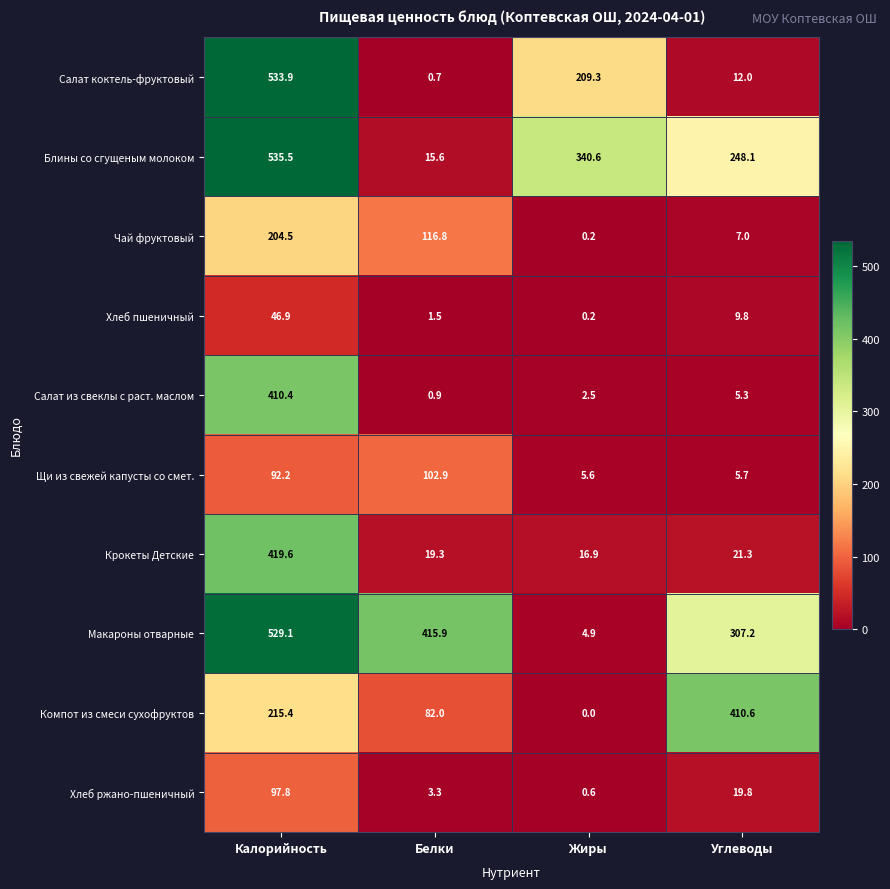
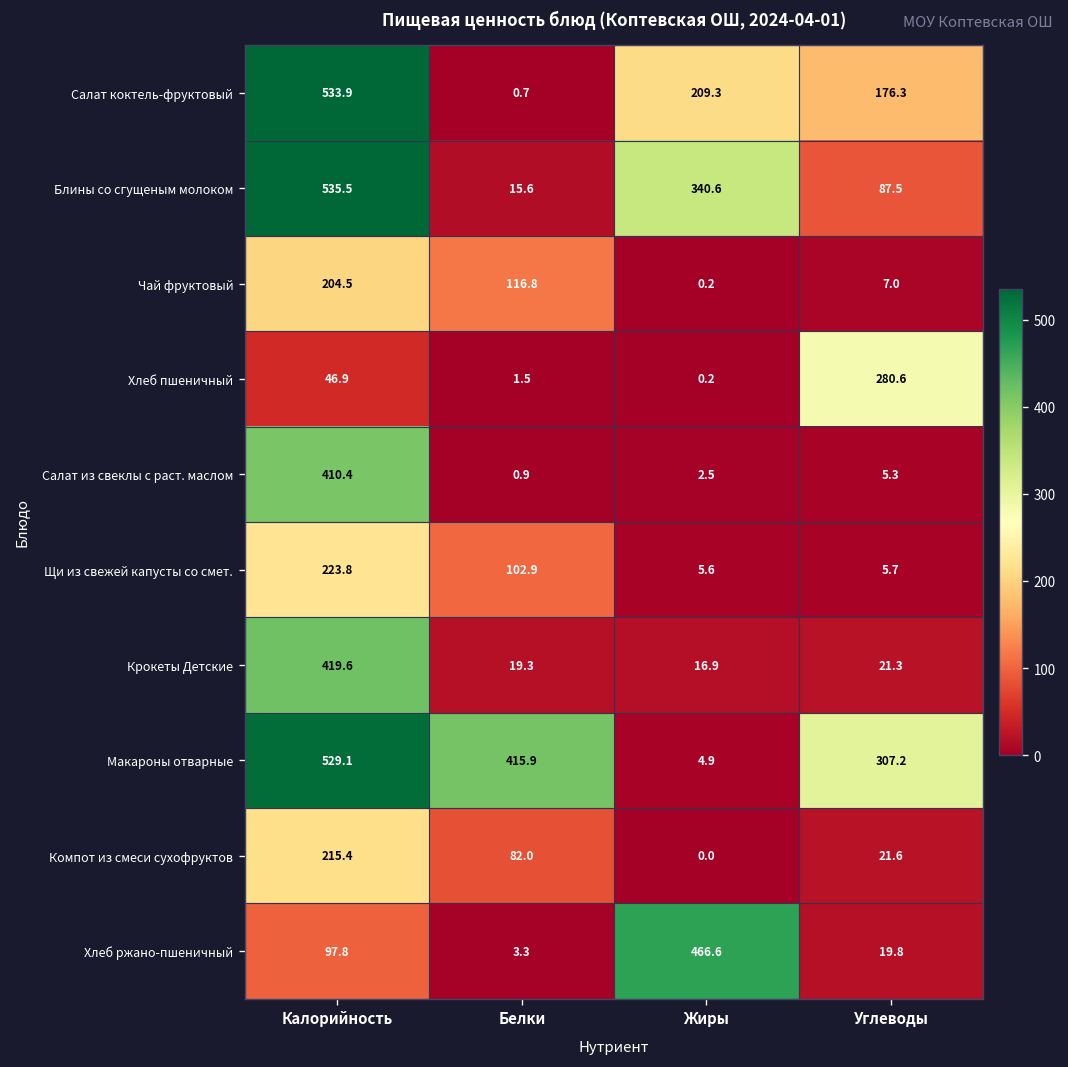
  {
    "Салат коктель-фруктовый": {
      "Калорийность": 533.9,
      "Белки": 0.7,
      "Жиры": 209.3,
-     "Углеводы": 12.0
+     "Углеводы": 176.3
    },
    "Блины со сгущеным молоком": {
      "Калорийность": 535.5,
      "Белки": 15.6,
      "Жиры": 340.6,
-     "Углеводы": 248.1
+     "Углеводы": 87.5
    },
    "Чай фруктовый": {
      "Калорийность": 204.5,
      "Белки": 116.8,
      "Жиры": 0.2,
      "Углеводы": 7.0
    },
    "Хлеб пшеничный": {
      "Калорийность": 46.9,
      "Белки": 1.5,
      "Жиры": 0.2,
-     "Углеводы": 9.8
+     "Углеводы": 280.6
    },
    "Салат из свеклы с раст. маслом": {
      "Калорийность": 410.4,
      "Белки": 0.9,
      "Жиры": 2.5,
      "Углеводы": 5.3
    },
    "Щи из свежей капусты со смет.": {
-     "Калорийность": 92.2,
+     "Калорийность": 223.8,
      "Белки": 102.9,
      "Жиры": 5.6,
      "Углеводы": 5.7
    },
    "Крокеты Детские": {
      "Калорийность": 419.6,
      "Белки": 19.3,
      "Жиры": 16.9,
      "Углеводы": 21.3
    },
    "Макароны отварные": {
      "Калорийность": 529.1,
      "Белки": 415.9,
      "Жиры": 4.9,
      "Углеводы": 307.2
    },
    "Компот из смеси сухофруктов": {
      "Калорийность": 215.4,
      "Белки": 82.0,
      "Жиры": 0.0,
-     "Углеводы": 410.6
+     "Углеводы": 21.6
    },
    "Хлеб ржано-пшеничный": {
      "Калорийность": 97.8,
      "Белки": 3.3,
-     "Жиры": 0.6,
+     "Жиры": 466.6,
      "Углеводы": 19.8
    }
  }
